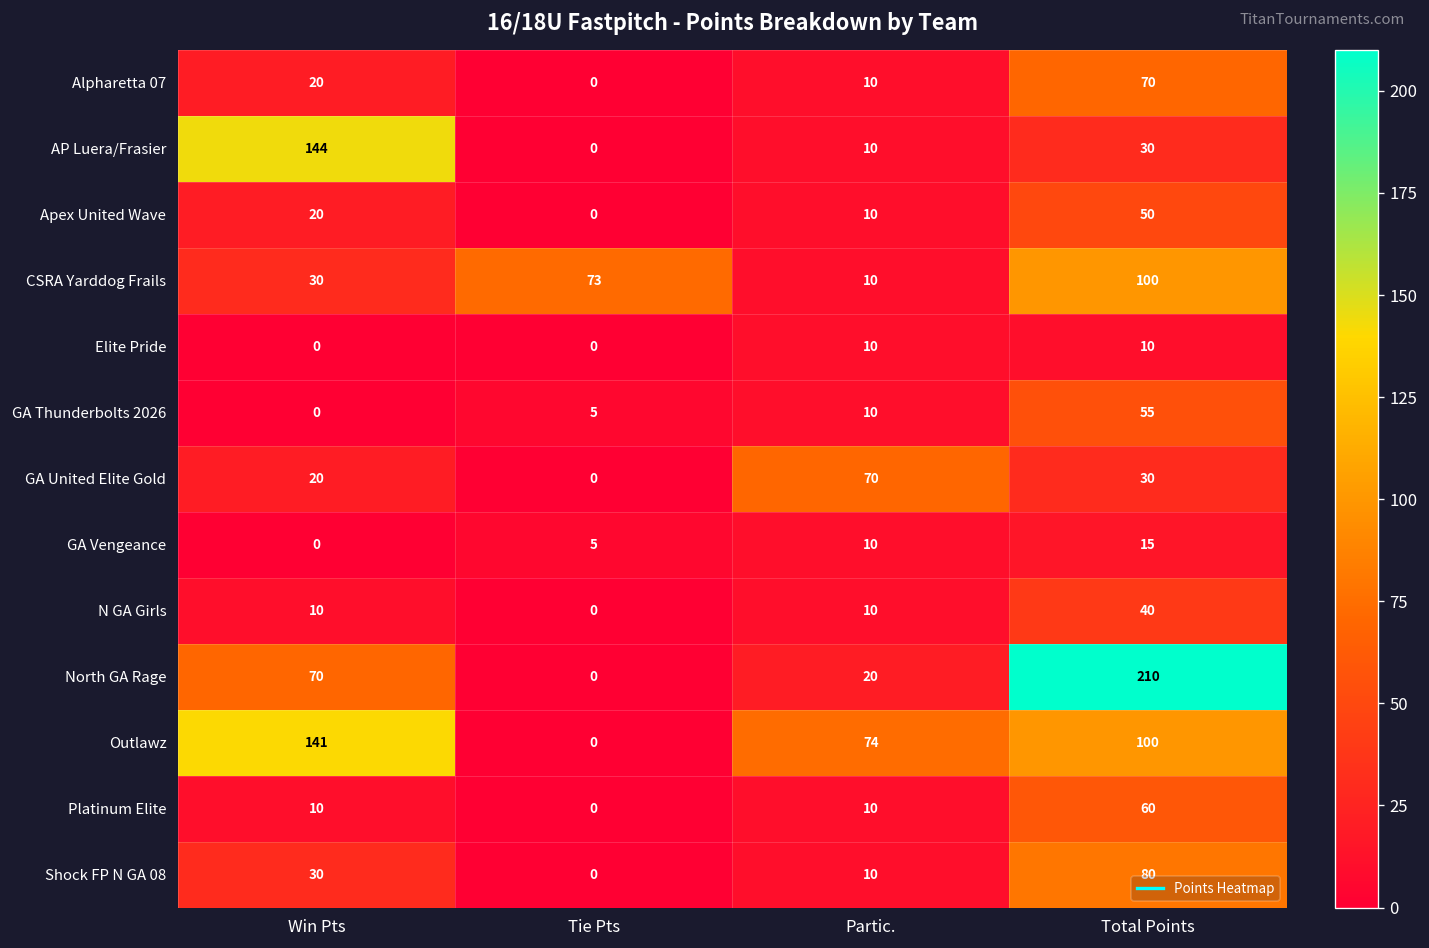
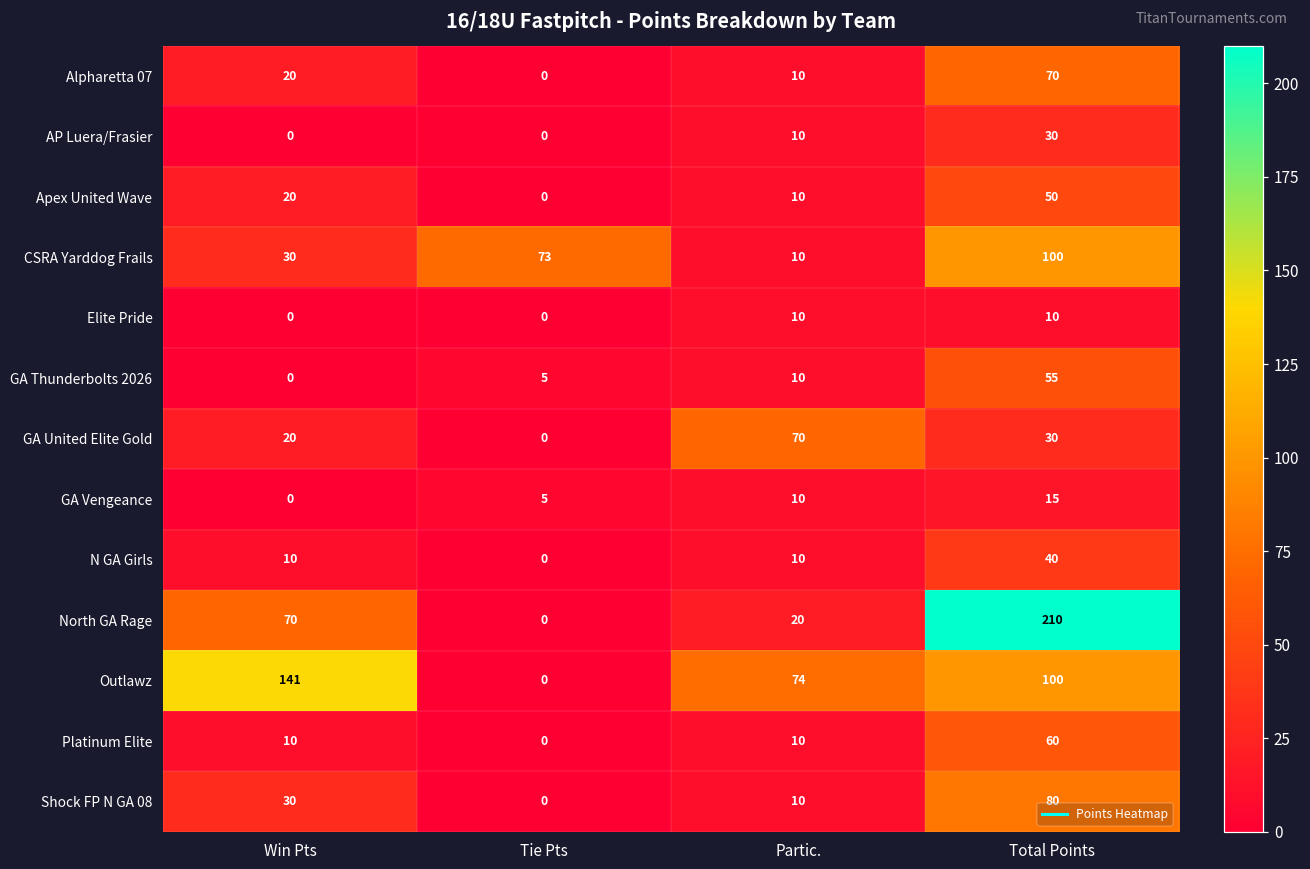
  {
    "Alpharetta 07": {
      "Win Pts": 20,
      "Tie Pts": 0,
      "Partic.": 10,
      "Total Points": 70
    },
    "AP Luera/Frasier": {
-     "Win Pts": 144,
+     "Win Pts": 0,
      "Tie Pts": 0,
      "Partic.": 10,
      "Total Points": 30
    },
    "Apex United Wave": {
      "Win Pts": 20,
      "Tie Pts": 0,
      "Partic.": 10,
      "Total Points": 50
    },
    "CSRA Yarddog Frails": {
      "Win Pts": 30,
      "Tie Pts": 73,
      "Partic.": 10,
      "Total Points": 100
    },
    "Elite Pride": {
      "Win Pts": 0,
      "Tie Pts": 0,
      "Partic.": 10,
      "Total Points": 10
    },
    "GA Thunderbolts 2026": {
      "Win Pts": 0,
      "Tie Pts": 5,
      "Partic.": 10,
      "Total Points": 55
    },
    "GA United Elite Gold": {
      "Win Pts": 20,
      "Tie Pts": 0,
      "Partic.": 70,
      "Total Points": 30
    },
    "GA Vengeance": {
      "Win Pts": 0,
      "Tie Pts": 5,
      "Partic.": 10,
      "Total Points": 15
    },
    "N GA Girls": {
      "Win Pts": 10,
      "Tie Pts": 0,
      "Partic.": 10,
      "Total Points": 40
    },
    "North GA Rage": {
      "Win Pts": 70,
      "Tie Pts": 0,
      "Partic.": 20,
      "Total Points": 210
    },
    "Outlawz": {
      "Win Pts": 141,
      "Tie Pts": 0,
      "Partic.": 74,
      "Total Points": 100
    },
    "Platinum Elite": {
      "Win Pts": 10,
      "Tie Pts": 0,
      "Partic.": 10,
      "Total Points": 60
    },
    "Shock FP N GA 08": {
      "Win Pts": 30,
      "Tie Pts": 0,
      "Partic.": 10
    }
  }
